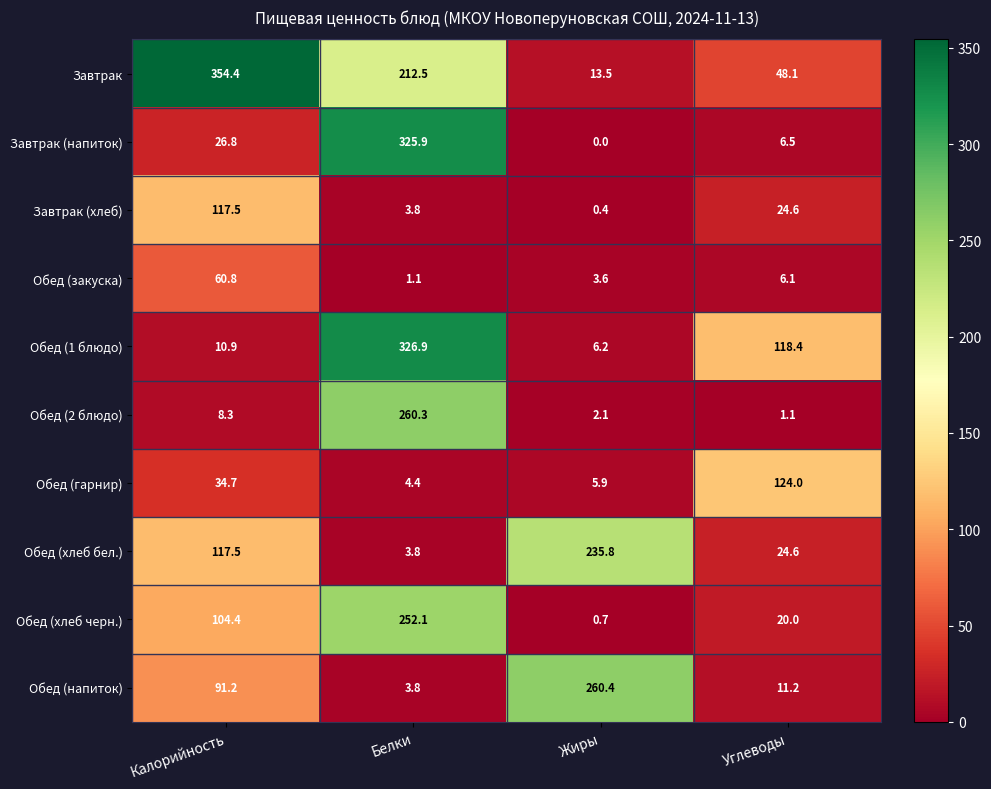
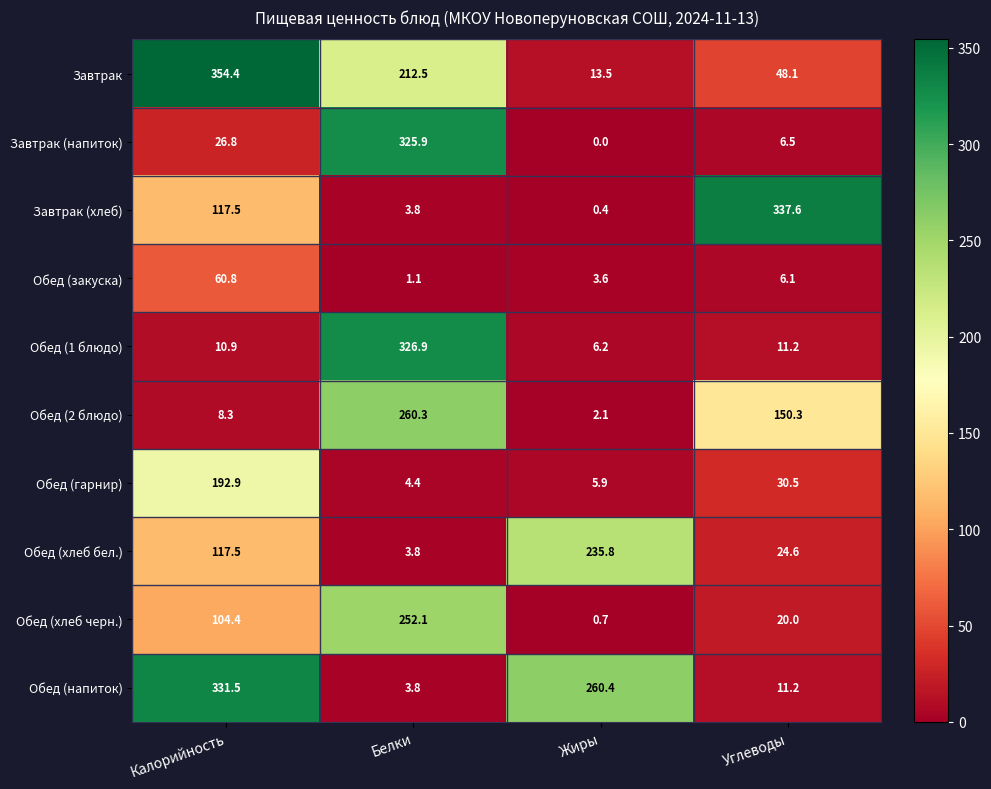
  {
    "Завтрак": {
      "Калорийность": 354.4,
      "Белки": 212.5,
      "Жиры": 13.5,
      "Углеводы": 48.1
    },
    "Завтрак (напиток)": {
      "Калорийность": 26.8,
      "Белки": 325.9,
      "Жиры": 0.0,
      "Углеводы": 6.5
    },
    "Завтрак (хлеб)": {
      "Калорийность": 117.5,
      "Белки": 3.8,
      "Жиры": 0.4,
-     "Углеводы": 24.6
+     "Углеводы": 337.6
    },
    "Обед (закуска)": {
      "Калорийность": 60.8,
      "Белки": 1.1,
      "Жиры": 3.6,
      "Углеводы": 6.1
    },
    "Обед (1 блюдо)": {
      "Калорийность": 10.9,
      "Белки": 326.9,
      "Жиры": 6.2,
-     "Углеводы": 118.4
+     "Углеводы": 11.2
    },
    "Обед (2 блюдо)": {
      "Калорийность": 8.3,
      "Белки": 260.3,
      "Жиры": 2.1,
-     "Углеводы": 1.1
+     "Углеводы": 150.3
    },
    "Обед (гарнир)": {
-     "Калорийность": 34.7,
+     "Калорийность": 192.9,
      "Белки": 4.4,
      "Жиры": 5.9,
-     "Углеводы": 124.0
+     "Углеводы": 30.5
    },
    "Обед (хлеб бел.)": {
      "Калорийность": 117.5,
      "Белки": 3.8,
      "Жиры": 235.8,
      "Углеводы": 24.6
    },
    "Обед (хлеб черн.)": {
      "Калорийность": 104.4,
      "Белки": 252.1,
      "Жиры": 0.7,
      "Углеводы": 20.0
    },
    "Обед (напиток)": {
-     "Калорийность": 91.2,
+     "Калорийность": 331.5,
      "Белки": 3.8,
      "Жиры": 260.4,
      "Углеводы": 11.2
    }
  }
